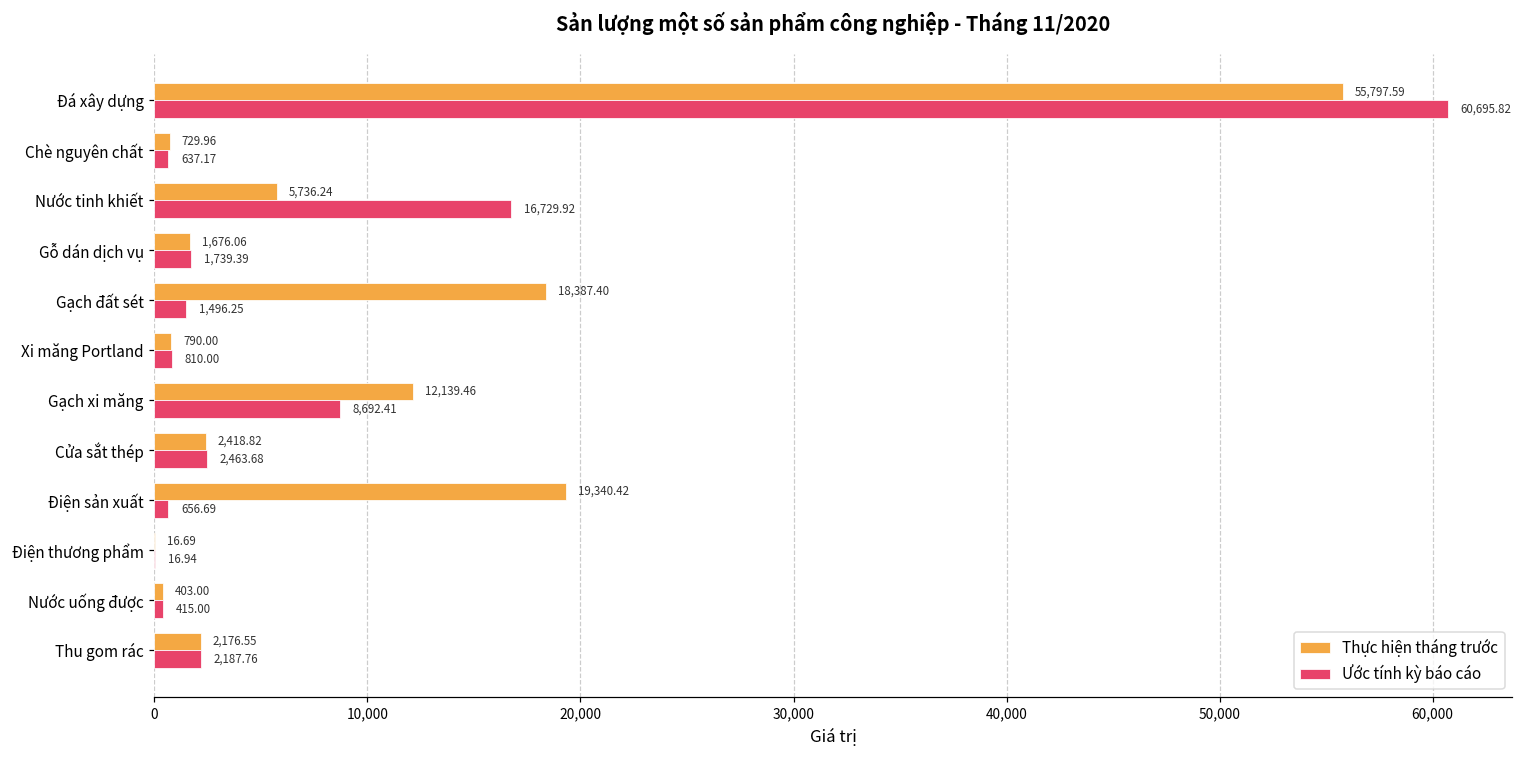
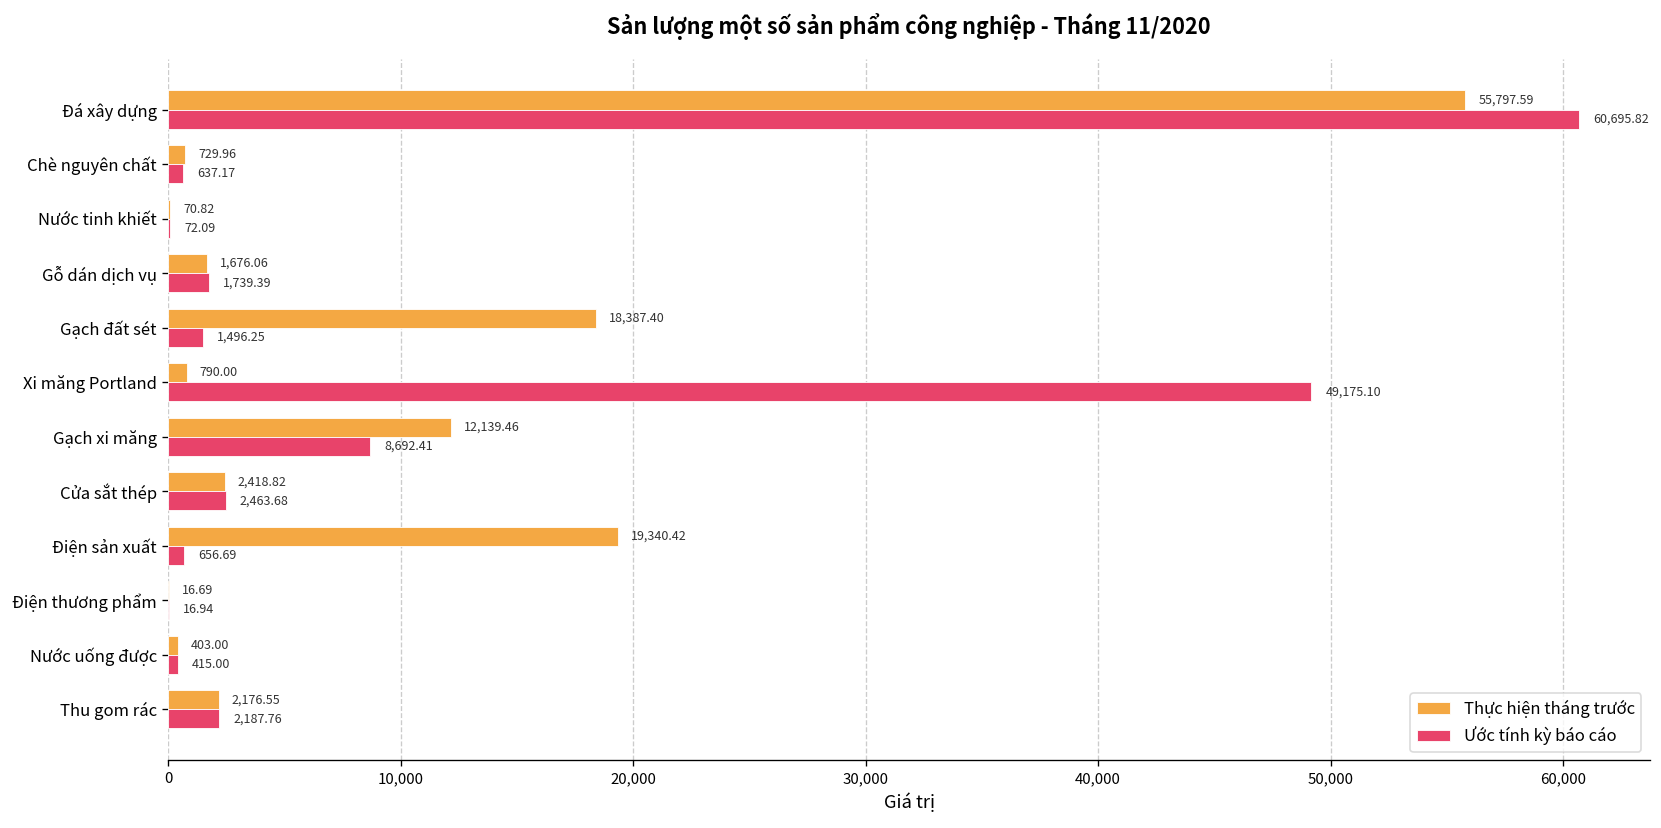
  {
    "Thực hiện tháng trước": {
      "Đá xây dựng": "55,797.59",
      "Chè nguyên chất": "729.96",
-     "Nước tinh khiết": "5,736.24",
+     "Nước tinh khiết": "70.82",
      "Gỗ dán dịch vụ": "1,676.06",
      "Gạch đất sét": "18,387.40",
      "Xi măng Portland": "790.00",
      "Gạch xi măng": "12,139.46",
      "Cửa sắt thép": "2,418.82",
      "Điện sản xuất": "19,340.42",
      "Điện thương phẩm": "16.69",
      "Nước uống được": "403.00",
      "Thu gom rác": "2,176.55"
    },
    "Ước tính kỳ báo cáo": {
      "Đá xây dựng": "60,695.82",
      "Chè nguyên chất": "637.17",
-     "Nước tinh khiết": "16,729.92",
+     "Nước tinh khiết": "72.09",
      "Gỗ dán dịch vụ": "1,739.39",
      "Gạch đất sét": "1,496.25",
-     "Xi măng Portland": "810.00",
+     "Xi măng Portland": "49,175.10",
      "Gạch xi măng": "8,692.41",
      "Cửa sắt thép": "2,463.68",
      "Điện sản xuất": "656.69",
      "Điện thương phẩm": "16.94",
      "Nước uống được": "415.00",
      "Thu gom rác": "2,187.76"
    }
  }
